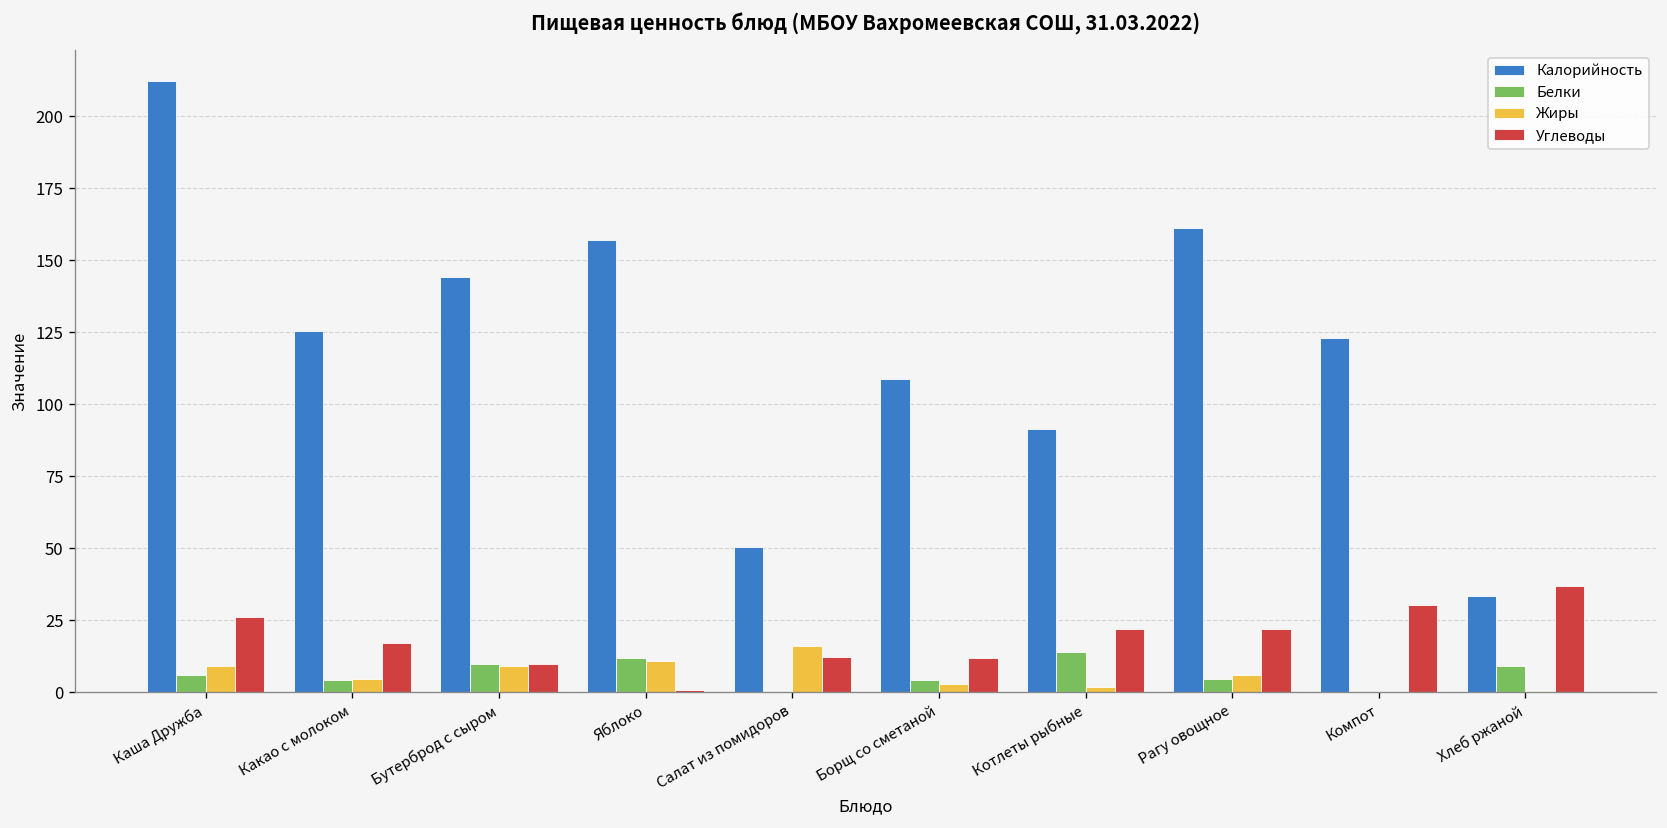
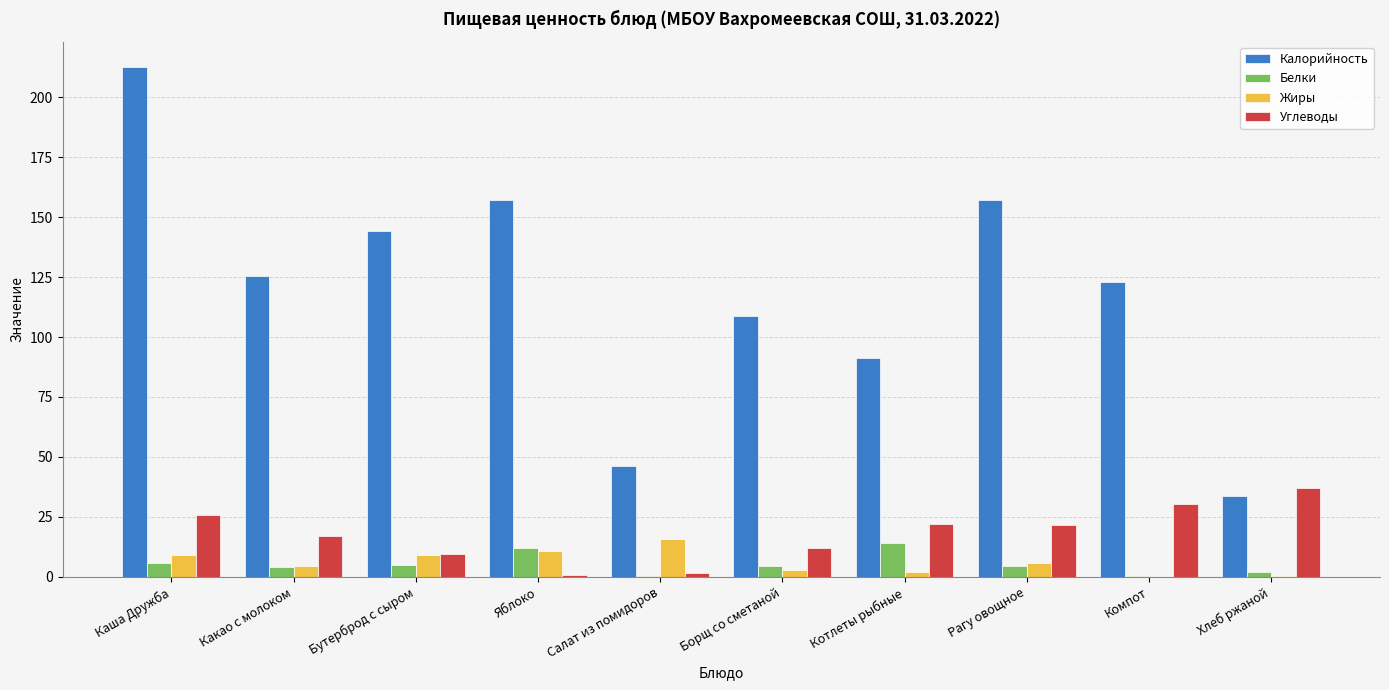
  {
    "Калорийность": {
      "Каша Дружба": 212,
      "Какао с молоком": 126,
      "Бутерброд с сыром": 144,
      "Яблоко": 157,
-     "Салат из помидоров": 51,
+     "Салат из помидоров": 46,
      "Борщ со сметаной": 109,
      "Котлеты рыбные": 91,
-     "Рагу овощное": 161,
+     "Рагу овощное": 157,
      "Компот": 123,
      "Хлеб ржаной": 34
    },
    "Белки": {
      "Каша Дружба": 6,
      "Какао с молоком": 4,
-     "Бутерброд с сыром": 10,
+     "Бутерброд с сыром": 5,
      "Яблоко": 12,
      "Борщ со сметаной": 4,
      "Котлеты рыбные": 14,
      "Рагу овощное": 5,
-     "Хлеб ржаной": 9
+     "Хлеб ржаной": 2
    },
    "Жиры": {
      "Каша Дружба": 9,
      "Какао с молоком": 5,
      "Бутерброд с сыром": 9,
      "Яблоко": 11,
      "Салат из помидоров": 16,
      "Борщ со сметаной": 3,
      "Котлеты рыбные": 2,
      "Рагу овощное": 6,
      "Компот": 0
    },
    "Углеводы": {
      "Каша Дружба": 26,
      "Какао с молоком": 17,
      "Бутерброд с сыром": 10,
-     "Салат из помидоров": 12,
+     "Салат из помидоров": 2,
      "Борщ со сметаной": 12,
      "Котлеты рыбные": 22,
      "Рагу овощное": 22,
      "Компот": 30,
      "Хлеб ржаной": 37
    }
  }
